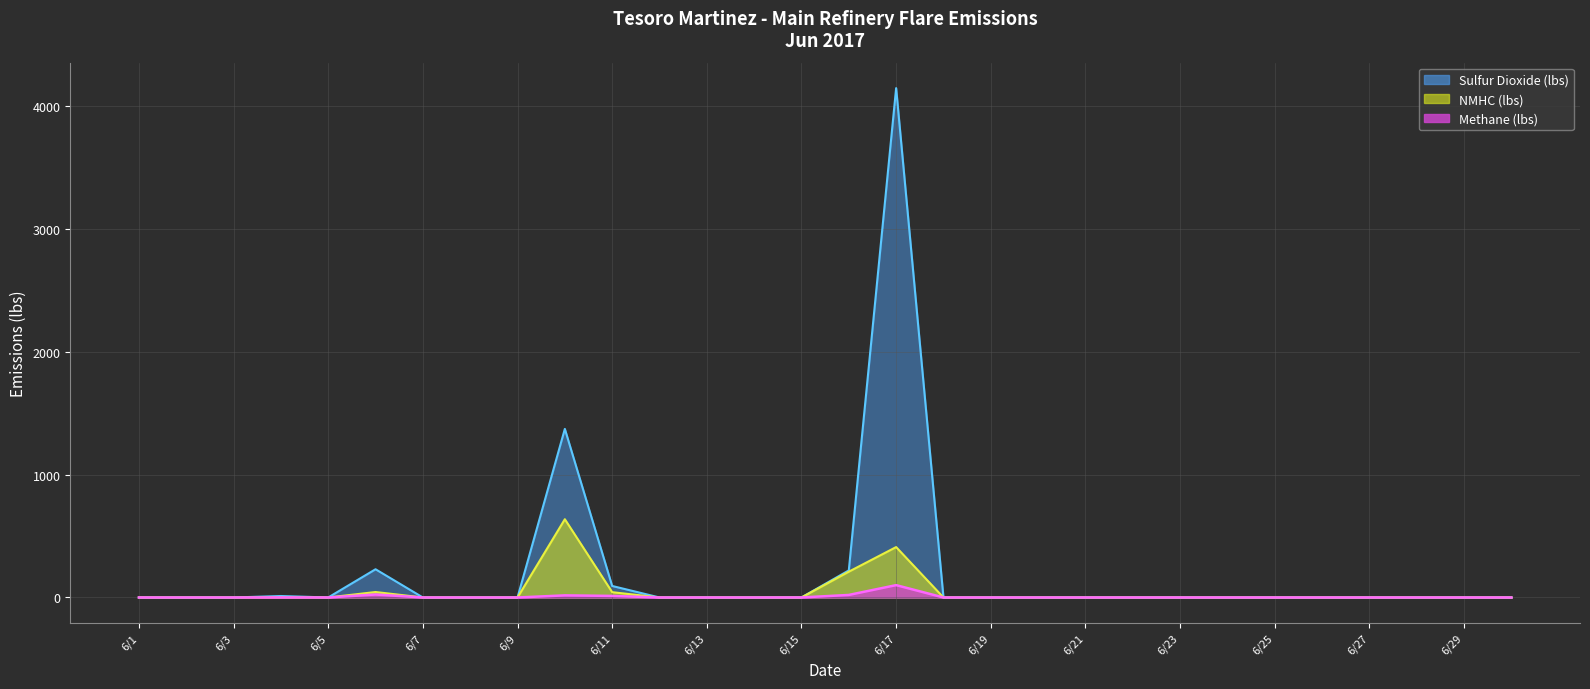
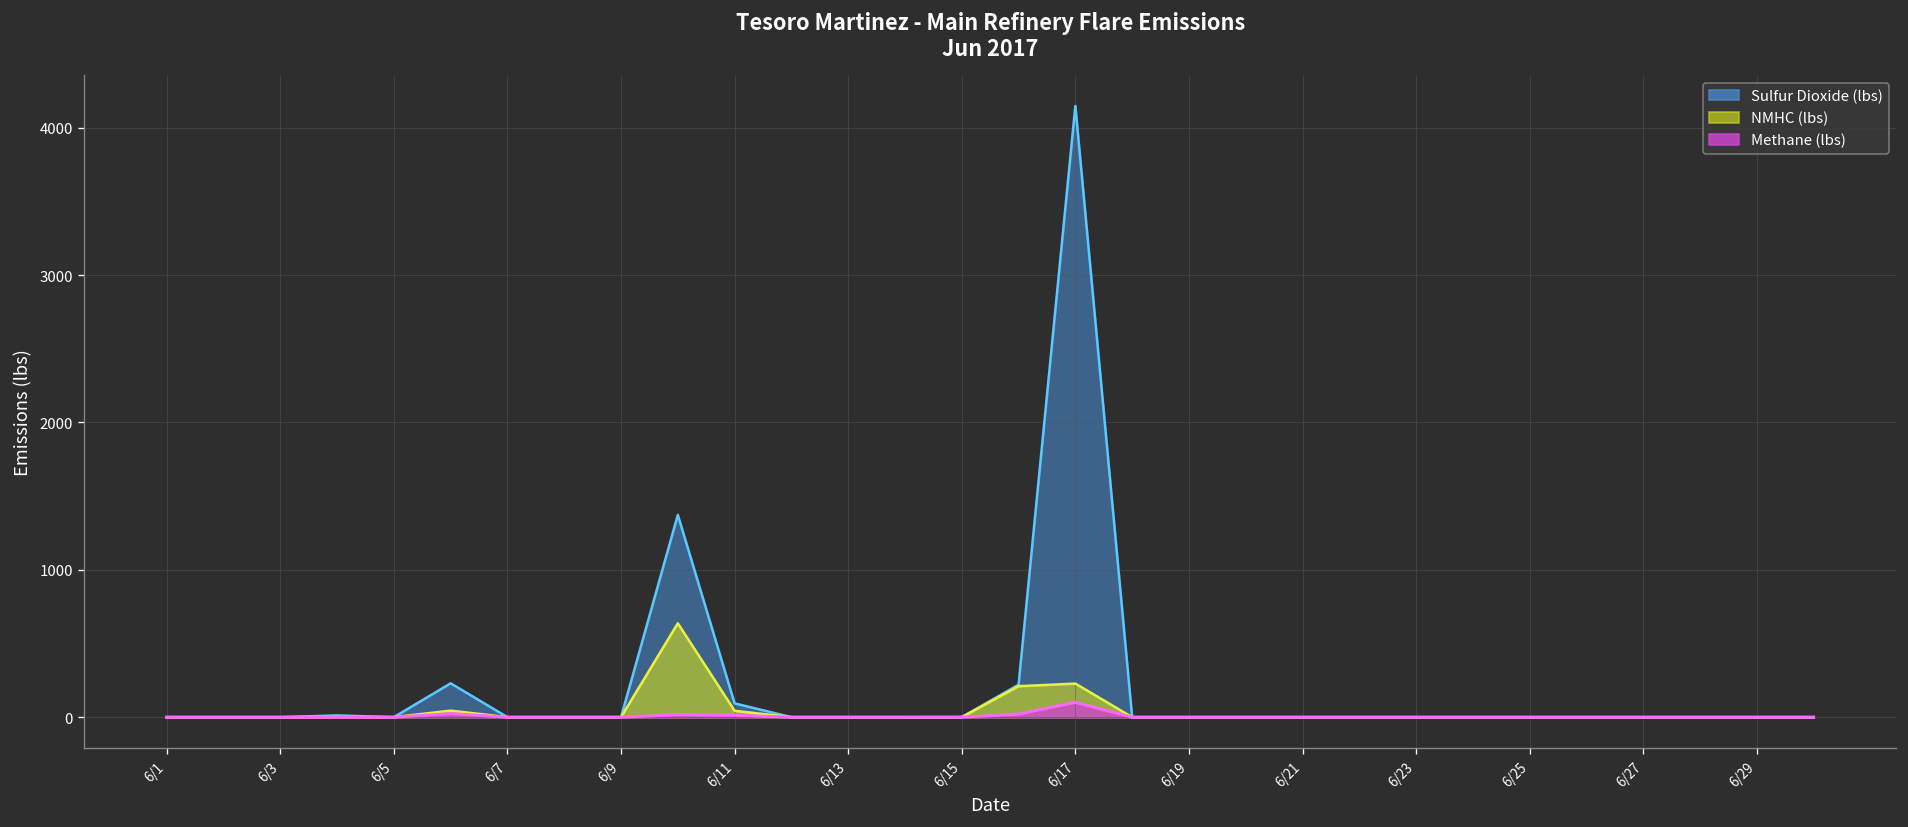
  {
    "Sulfur Dioxide (lbs)": {
      "6/11": 90,
      "6/17": 4150
    },
    "NMHC (lbs)": {
      "6/11": 40,
-     "6/17": 410
+     "6/17": 230
    },
    "Methane (lbs)": {
      "6/11": 10,
      "6/17": 100
    }
  }
